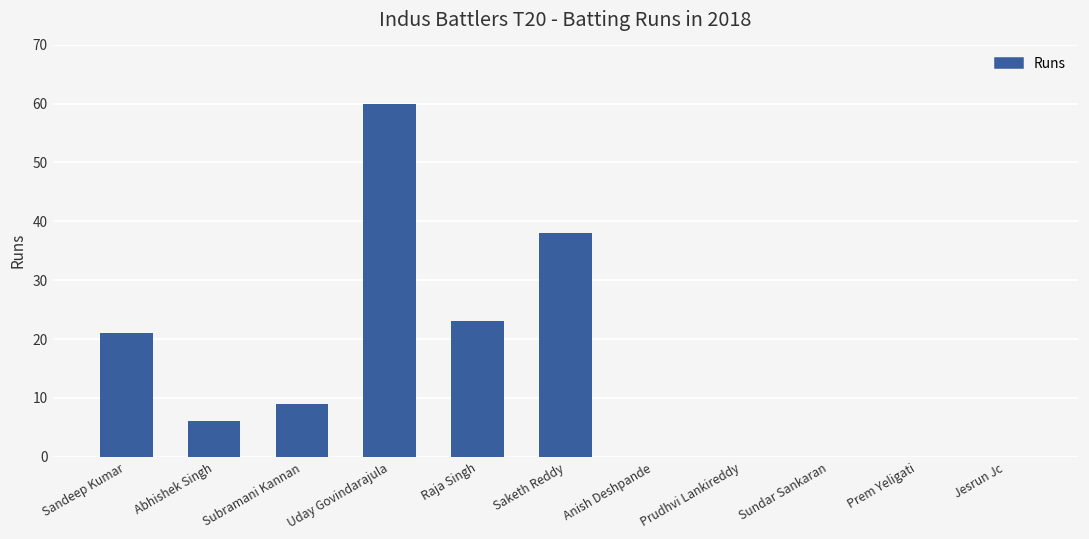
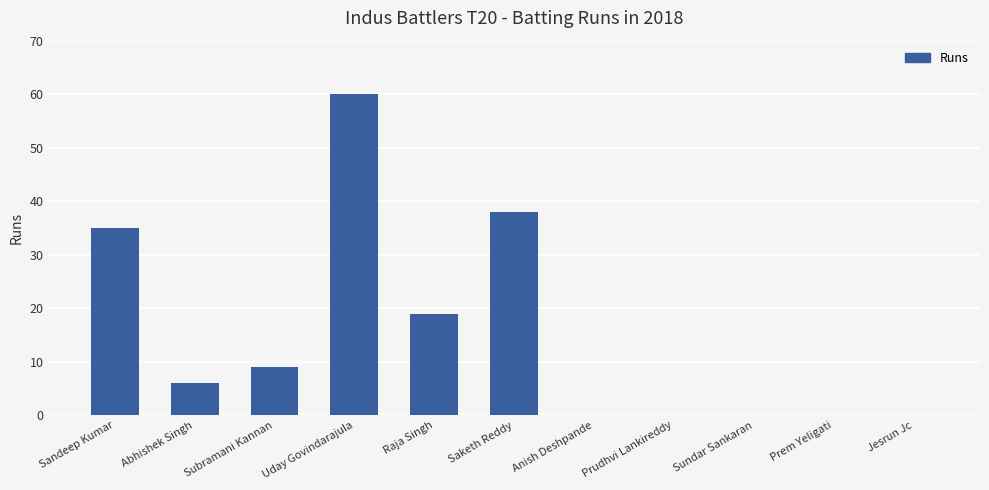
  {
-   "Sandeep Kumar": 21,
+   "Sandeep Kumar": 35,
    "Abhishek Singh": 6,
    "Subramani Kannan": 9,
    "Uday Govindarajula": 60,
-   "Raja Singh": 23,
+   "Raja Singh": 19,
    "Saketh Reddy": 38,
    "Anish Deshpande": 0,
    "Prudhvi Lankireddy": 0,
    "Sundar Sankaran": 0,
    "Prem Yeligati": 0,
    "Jesrun Jc": 0
  }
